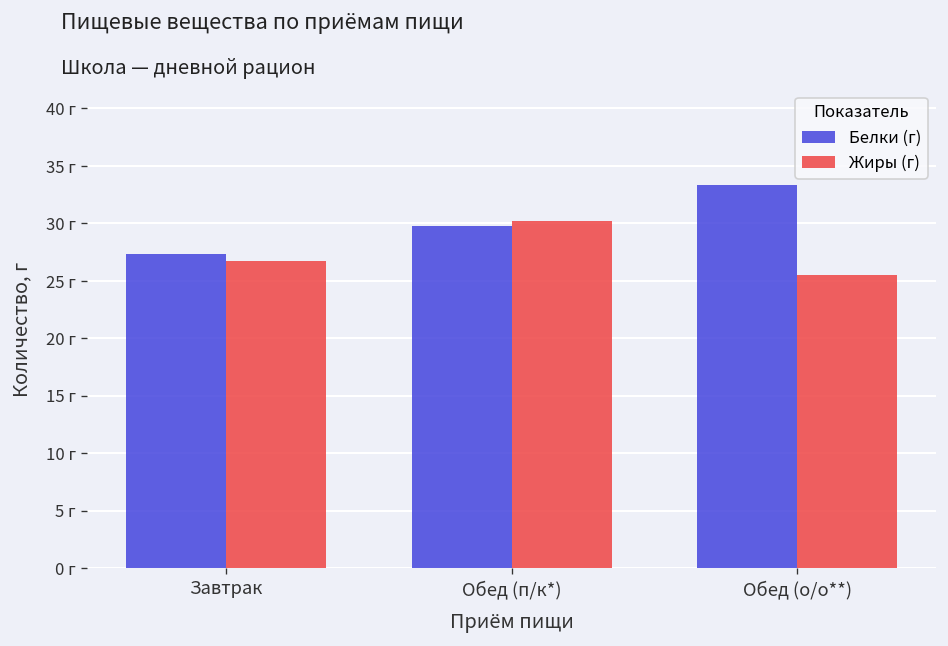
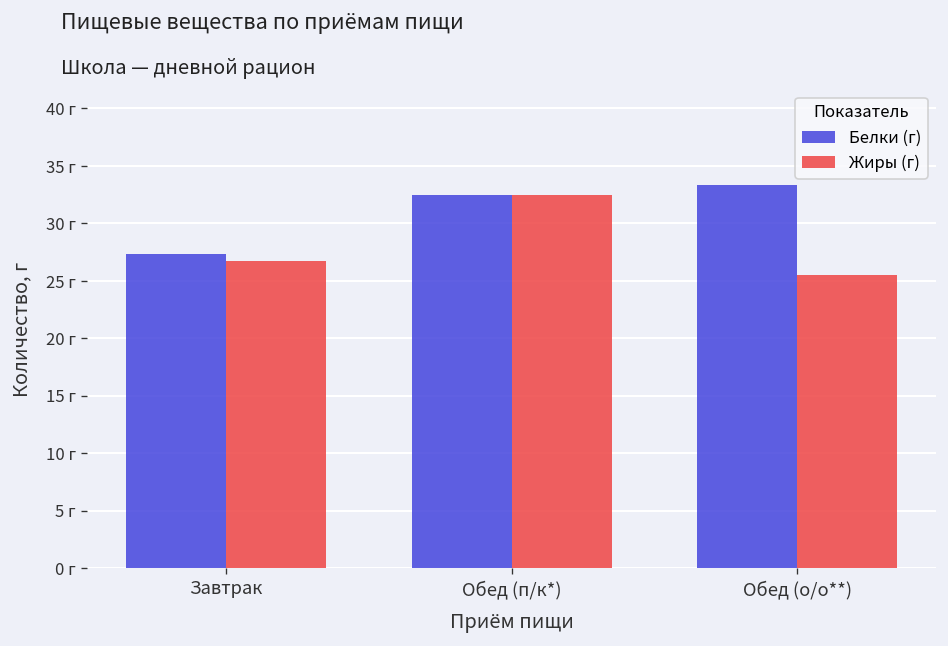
  {
    "Белки (г)": {
      "Завтрак": "27 г",
-     "Обед (п/к*)": "30 г",
+     "Обед (п/к*)": "32 г",
      "Обед (о/о**)": "33 г"
    },
    "Жиры (г)": {
      "Завтрак": "27 г",
-     "Обед (п/к*)": "30 г",
+     "Обед (п/к*)": "32 г",
      "Обед (о/о**)": "26 г"
    }
  }
